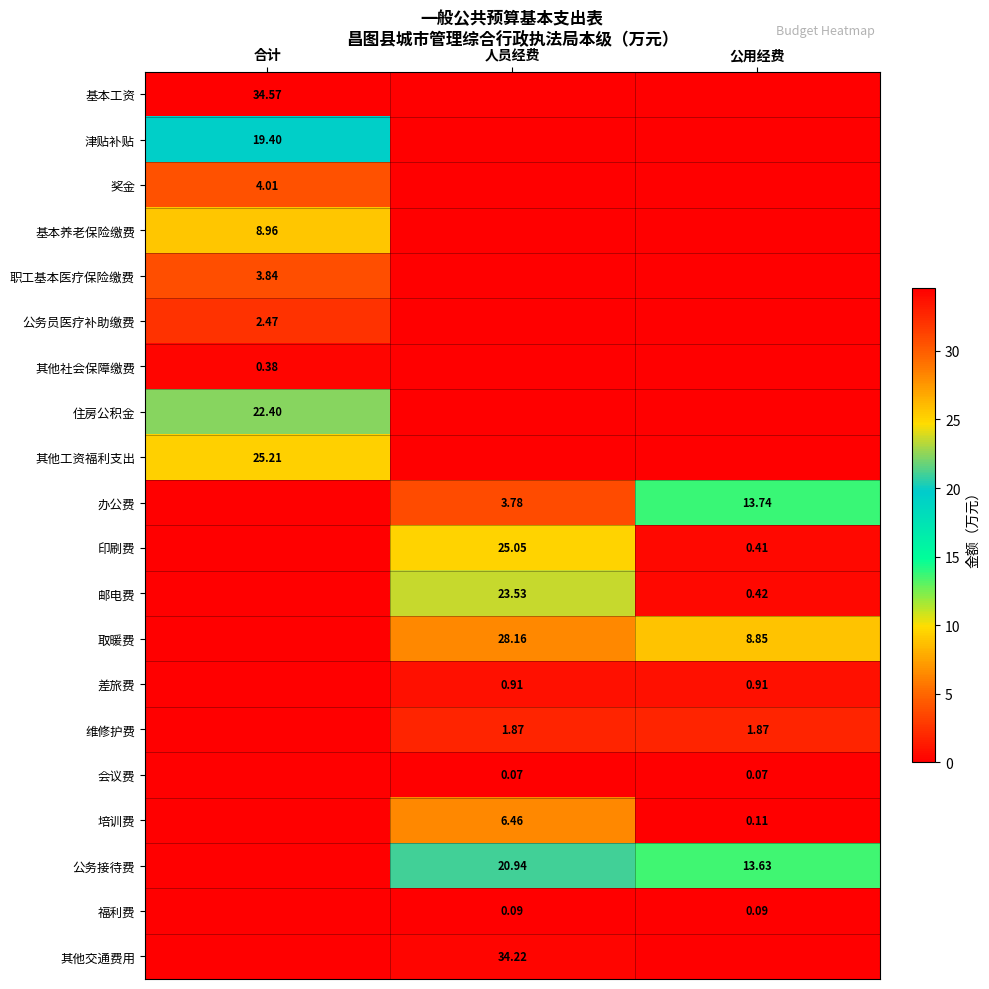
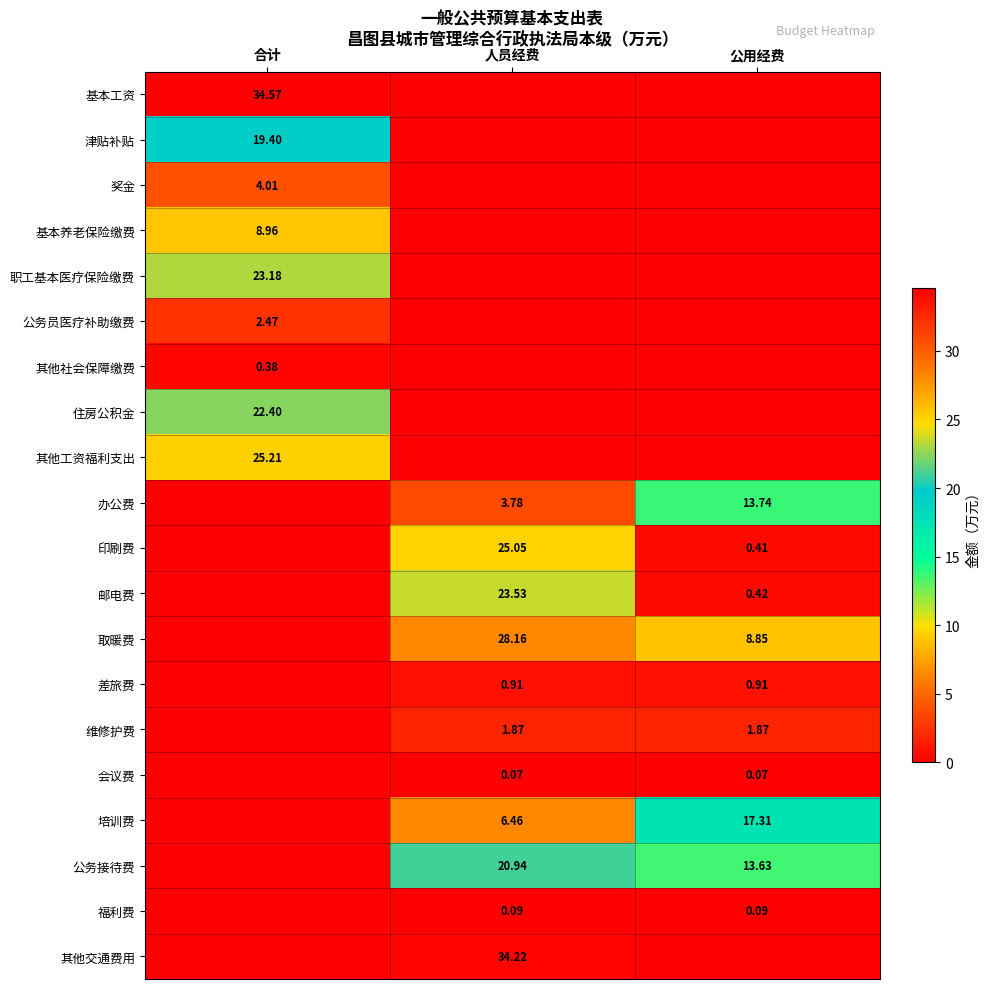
  {
    "基本工资": {
      "合计": 34.57
    },
    "津贴补贴": {
      "合计": 19.40
    },
    "奖金": {
      "合计": 4.01
    },
    "基本养老保险缴费": {
      "合计": 8.96
    },
    "职工基本医疗保险缴费": {
-     "合计": 3.84
+     "合计": 23.18
    },
    "公务员医疗补助缴费": {
      "合计": 2.47
    },
    "其他社会保障缴费": {
      "合计": 0.38
    },
    "住房公积金": {
      "合计": 22.40
    },
    "其他工资福利支出": {
      "合计": 25.21
    },
    "办公费": {
      "人员经费": 3.78,
      "公用经费": 13.74
    },
    "印刷费": {
      "人员经费": 25.05,
      "公用经费": 0.41
    },
    "邮电费": {
      "人员经费": 23.53,
      "公用经费": 0.42
    },
    "取暖费": {
      "人员经费": 28.16,
      "公用经费": 8.85
    },
    "差旅费": {
      "人员经费": 0.91,
      "公用经费": 0.91
    },
    "维修护费": {
      "人员经费": 1.87,
      "公用经费": 1.87
    },
    "会议费": {
      "人员经费": 0.07,
      "公用经费": 0.07
    },
    "培训费": {
      "人员经费": 6.46,
-     "公用经费": 0.11
+     "公用经费": 17.31
    },
    "公务接待费": {
      "人员经费": 20.94,
      "公用经费": 13.63
    },
    "福利费": {
      "人员经费": 0.09,
      "公用经费": 0.09
    },
    "其他交通费用": {
      "人员经费": 34.22
    }
  }
